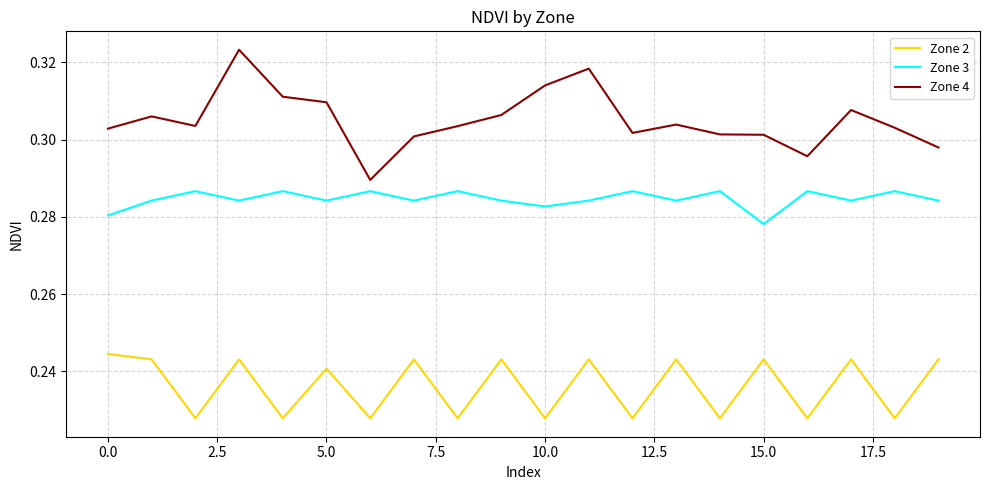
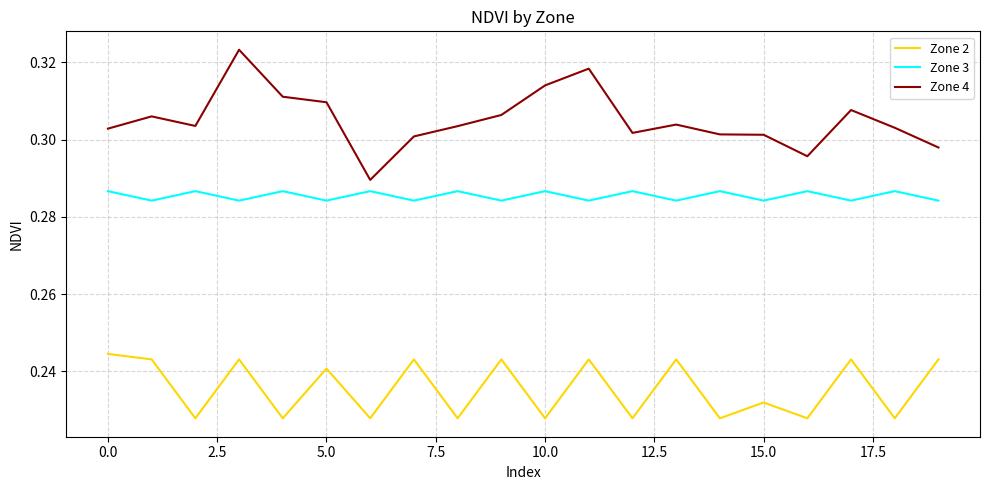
  {
    "Zone 2": {
      "0.0": 0.245,
      "5.0": 0.241,
      "10.0": 0.228,
-     "15.0": 0.243
+     "15.0": 0.232
    },
    "Zone 3": {
-     "0.0": 0.280,
+     "0.0": 0.287,
      "5.0": 0.284,
-     "10.0": 0.283,
-     "15.0": 0.278
+     "10.0": 0.287,
+     "15.0": 0.284
    },
    "Zone 4": {
      "0.0": 0.303,
      "5.0": 0.310,
      "10.0": 0.314,
      "15.0": 0.301
    }
  }
